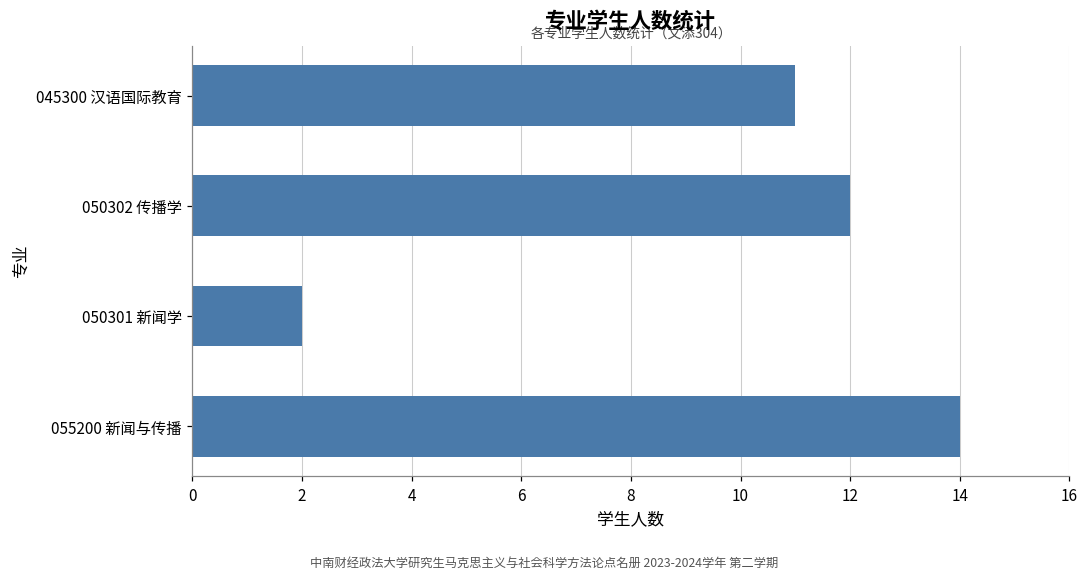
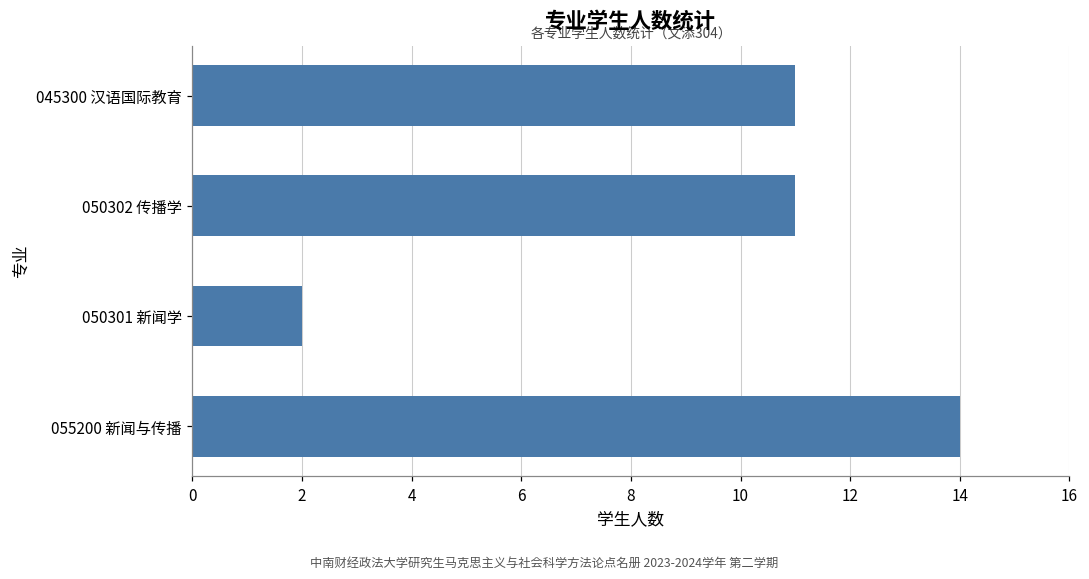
  {
    "045300 汉语国际教育": 11,
-   "050302 传播学": 12,
+   "050302 传播学": 11,
    "050301 新闻学": 2,
    "055200 新闻与传播": 14
  }
